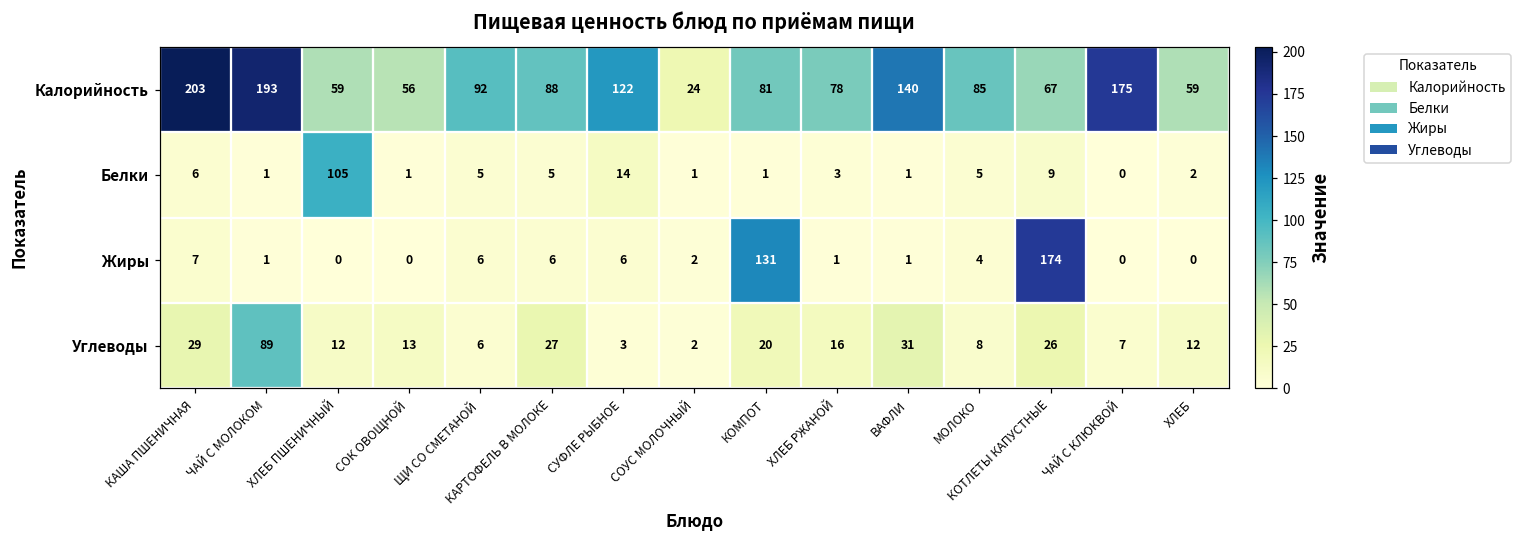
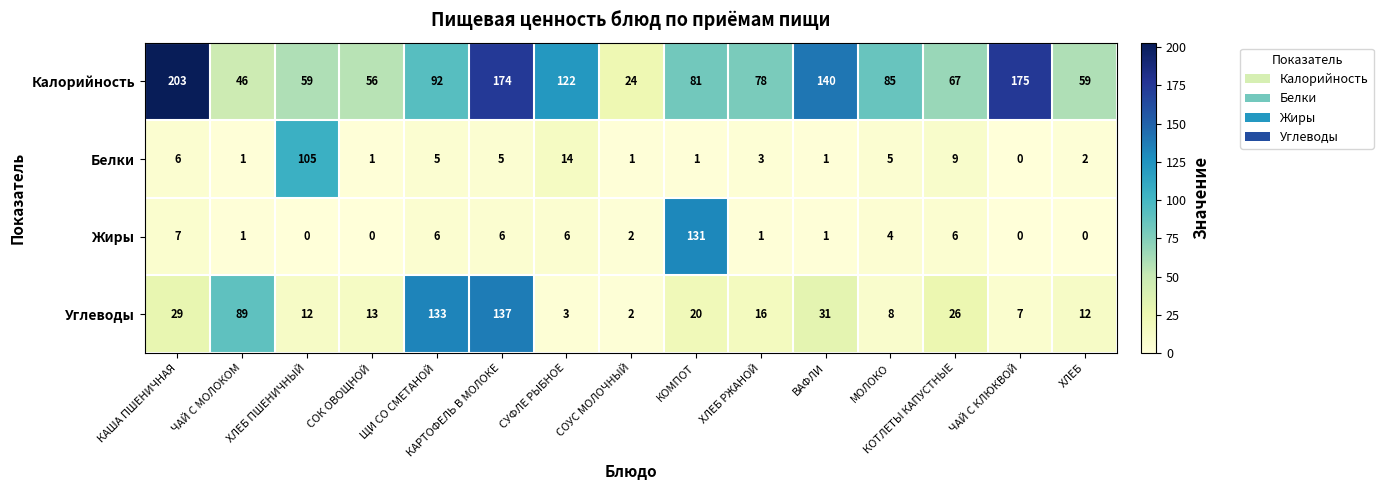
  {
    "Калорийность": {
      "КАША ПШЕНИЧНАЯ": 203,
-     "ЧАЙ С МОЛОКОМ": 193,
+     "ЧАЙ С МОЛОКОМ": 46,
      "ХЛЕБ ПШЕНИЧНЫЙ": 59,
      "СОК ОВОЩНОЙ": 56,
      "ЩИ СО СМЕТАНОЙ": 92,
-     "КАРТОФЕЛЬ В МОЛОКЕ": 88,
+     "КАРТОФЕЛЬ В МОЛОКЕ": 174,
      "СУФЛЕ РЫБНОЕ": 122,
      "СОУС МОЛОЧНЫЙ": 24,
      "КОМПОТ": 81,
      "ХЛЕБ РЖАНОЙ": 78,
      "ВАФЛИ": 140,
      "МОЛОКО": 85,
      "КОТЛЕТЫ КАПУСТНЫЕ": 67,
      "ЧАЙ С КЛЮКВОЙ": 175,
      "ХЛЕБ": 59
    },
    "Белки": {
      "КАША ПШЕНИЧНАЯ": 6,
      "ЧАЙ С МОЛОКОМ": 1,
      "ХЛЕБ ПШЕНИЧНЫЙ": 105,
      "СОК ОВОЩНОЙ": 1,
      "ЩИ СО СМЕТАНОЙ": 5,
      "КАРТОФЕЛЬ В МОЛОКЕ": 5,
      "СУФЛЕ РЫБНОЕ": 14,
      "СОУС МОЛОЧНЫЙ": 1,
      "КОМПОТ": 1,
      "ХЛЕБ РЖАНОЙ": 3,
      "ВАФЛИ": 1,
      "МОЛОКО": 5,
      "КОТЛЕТЫ КАПУСТНЫЕ": 9,
      "ЧАЙ С КЛЮКВОЙ": 0,
      "ХЛЕБ": 2
    },
    "Жиры": {
      "КАША ПШЕНИЧНАЯ": 7,
      "ЧАЙ С МОЛОКОМ": 1,
      "ХЛЕБ ПШЕНИЧНЫЙ": 0,
      "СОК ОВОЩНОЙ": 0,
      "ЩИ СО СМЕТАНОЙ": 6,
      "КАРТОФЕЛЬ В МОЛОКЕ": 6,
      "СУФЛЕ РЫБНОЕ": 6,
      "СОУС МОЛОЧНЫЙ": 2,
      "КОМПОТ": 131,
      "ХЛЕБ РЖАНОЙ": 1,
      "ВАФЛИ": 1,
      "МОЛОКО": 4,
-     "КОТЛЕТЫ КАПУСТНЫЕ": 174,
+     "КОТЛЕТЫ КАПУСТНЫЕ": 6,
      "ЧАЙ С КЛЮКВОЙ": 0,
      "ХЛЕБ": 0
    },
    "Углеводы": {
      "КАША ПШЕНИЧНАЯ": 29,
      "ЧАЙ С МОЛОКОМ": 89,
      "ХЛЕБ ПШЕНИЧНЫЙ": 12,
      "СОК ОВОЩНОЙ": 13,
-     "ЩИ СО СМЕТАНОЙ": 6,
-     "КАРТОФЕЛЬ В МОЛОКЕ": 27,
+     "ЩИ СО СМЕТАНОЙ": 133,
+     "КАРТОФЕЛЬ В МОЛОКЕ": 137,
      "СУФЛЕ РЫБНОЕ": 3,
      "СОУС МОЛОЧНЫЙ": 2,
      "КОМПОТ": 20,
      "ХЛЕБ РЖАНОЙ": 16,
      "ВАФЛИ": 31,
      "МОЛОКО": 8,
      "КОТЛЕТЫ КАПУСТНЫЕ": 26,
      "ЧАЙ С КЛЮКВОЙ": 7,
      "ХЛЕБ": 12
    }
  }
